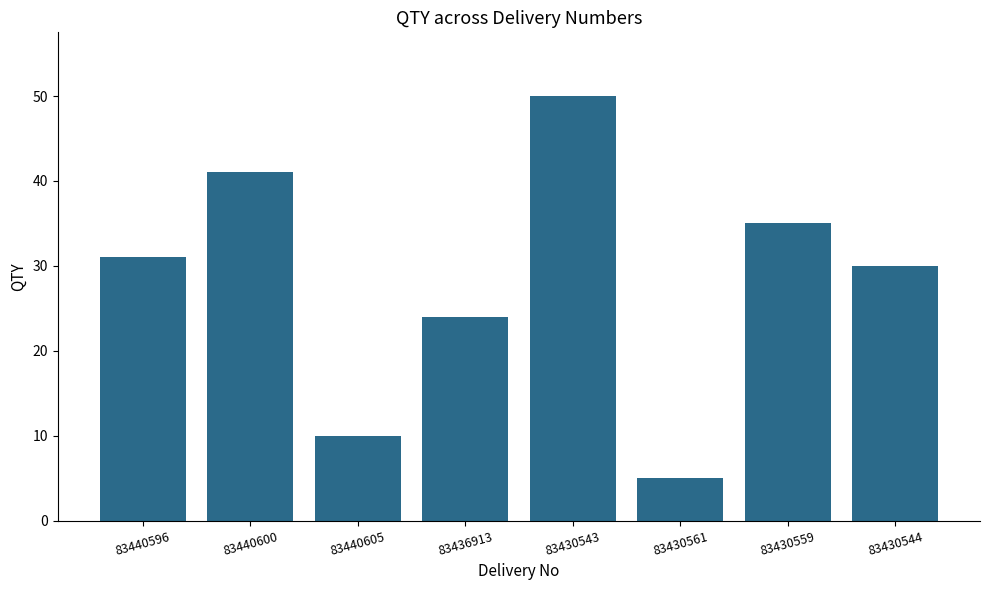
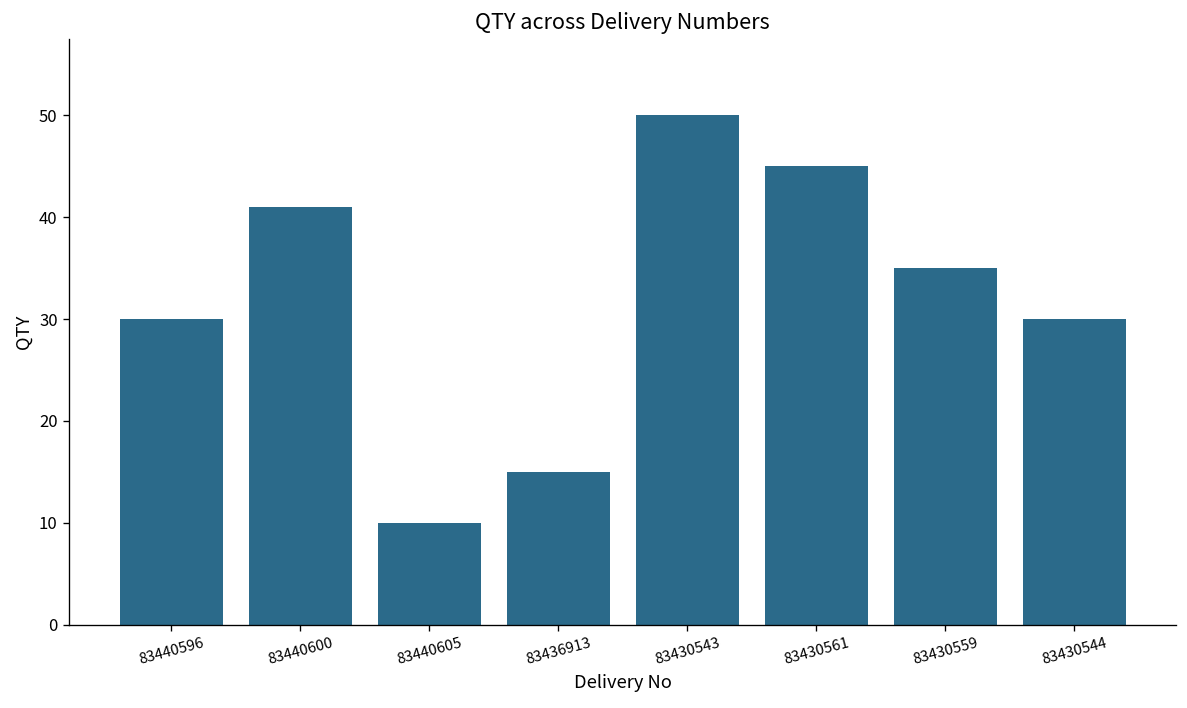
  {
-   "83440596": 31,
+   "83440596": 30,
    "83440600": 41,
    "83440605": 10,
-   "83436913": 24,
+   "83436913": 15,
    "83430543": 50,
-   "83430561": 5,
+   "83430561": 45,
    "83430559": 35,
    "83430544": 30
  }
